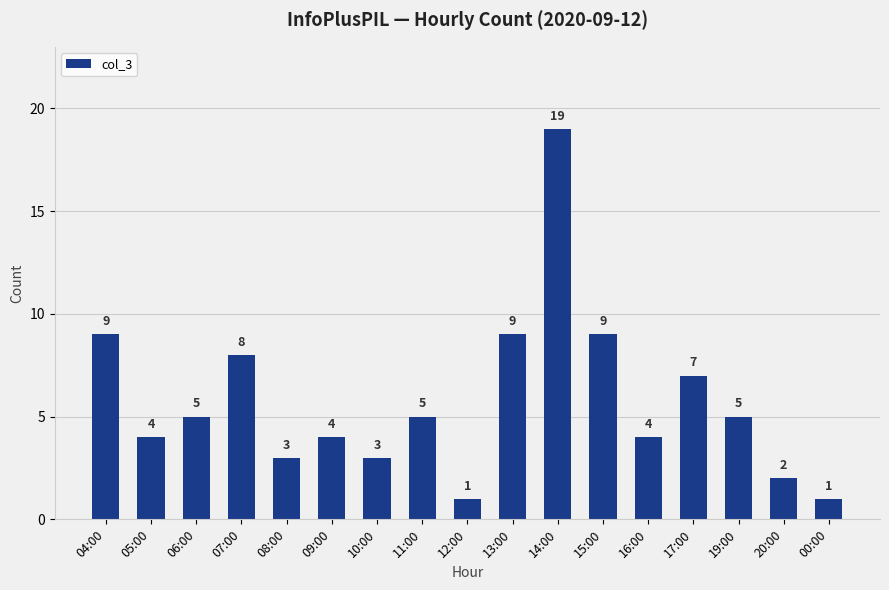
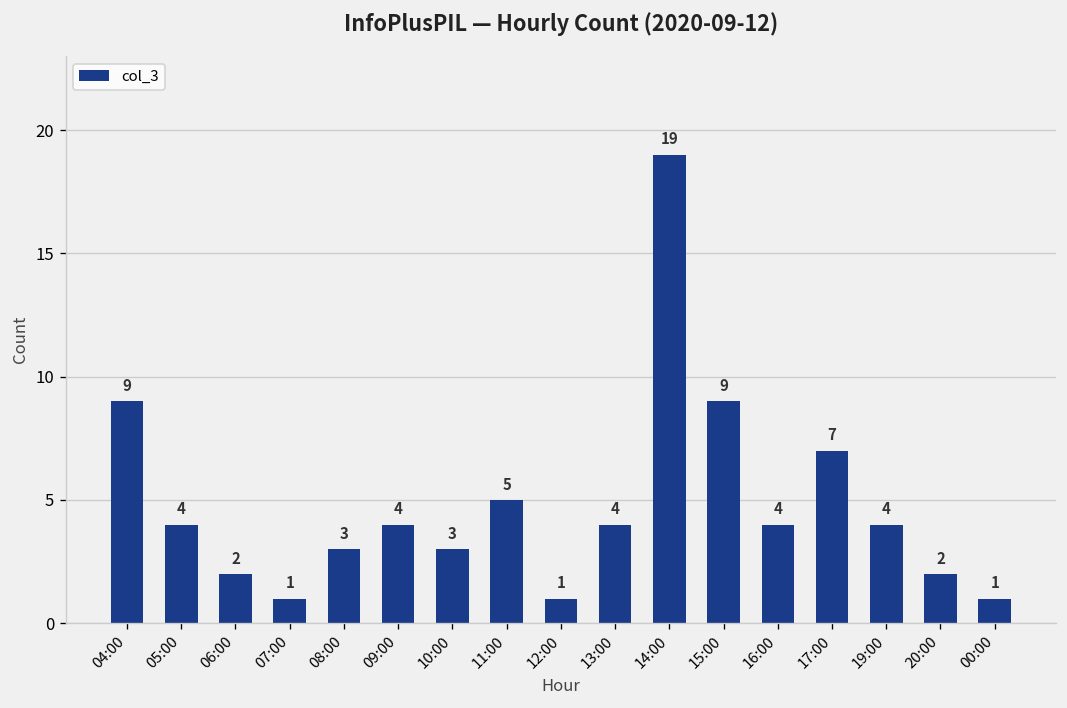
  {
    "04:00": 9,
    "05:00": 4,
-   "06:00": 5,
-   "07:00": 8,
+   "06:00": 2,
+   "07:00": 1,
    "08:00": 3,
    "09:00": 4,
    "10:00": 3,
    "11:00": 5,
    "12:00": 1,
-   "13:00": 9,
+   "13:00": 4,
    "14:00": 19,
    "15:00": 9,
    "16:00": 4,
    "17:00": 7,
-   "19:00": 5,
+   "19:00": 4,
    "20:00": 2,
    "00:00": 1
  }
